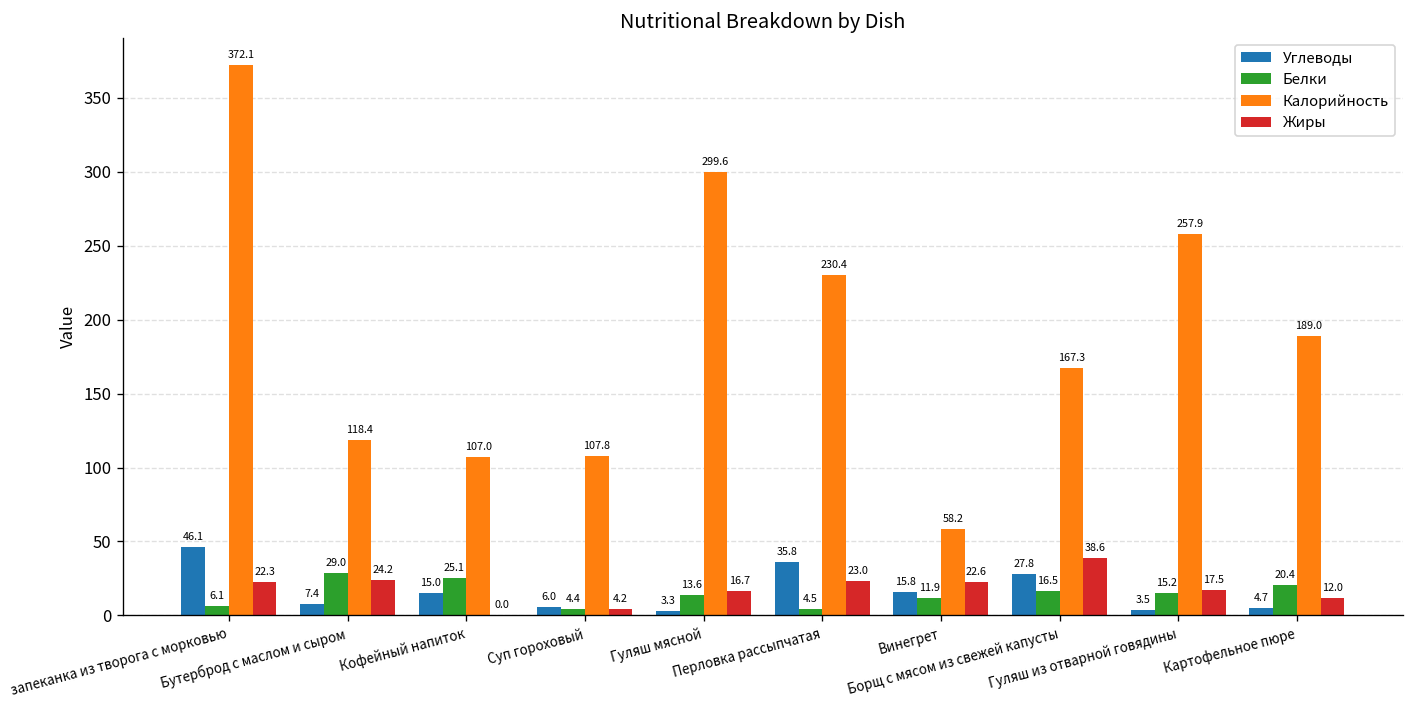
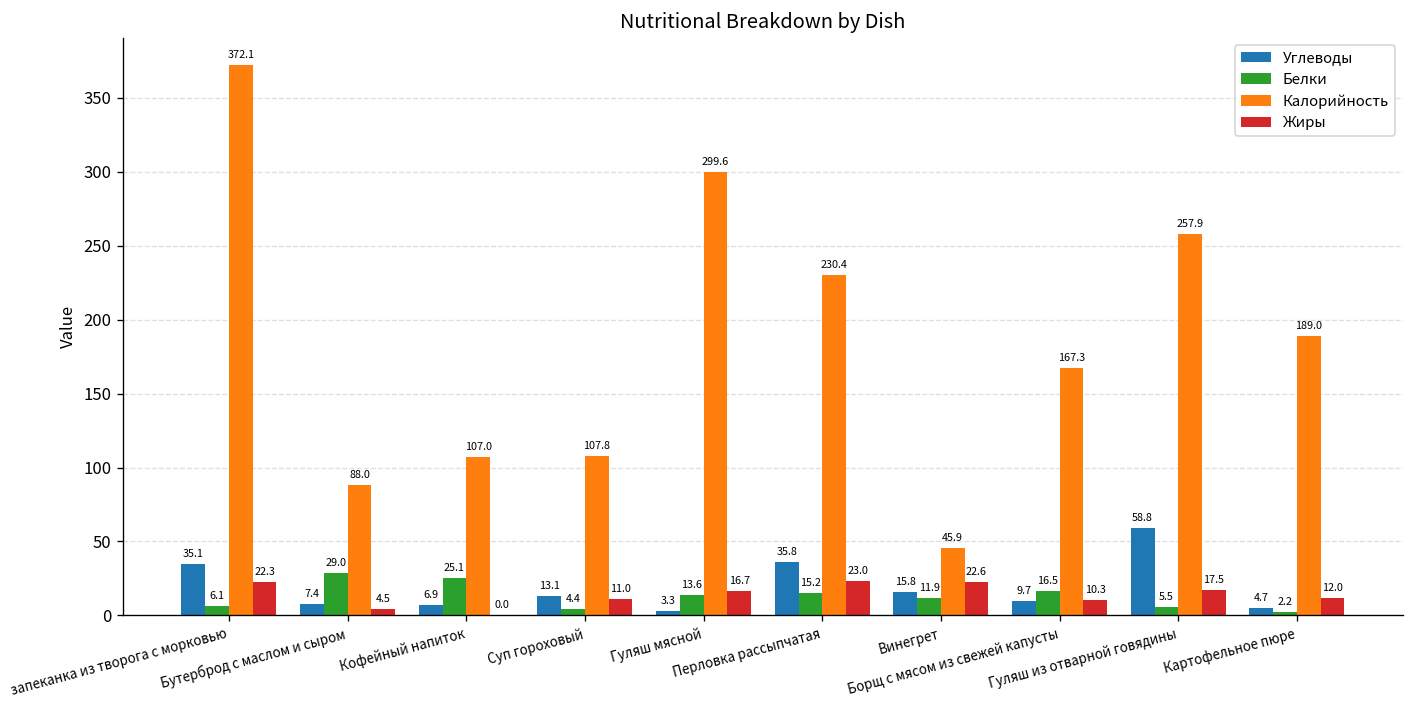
  {
    "Углеводы": {
-     "запеканка из творога с морковью": 46.1,
+     "запеканка из творога с морковью": 35.1,
      "Бутерброд с маслом и сыром": 7.4,
-     "Кофейный напиток": 15.0,
-     "Суп гороховый": 6.0,
+     "Кофейный напиток": 6.9,
+     "Суп гороховый": 13.1,
      "Гуляш мясной": 3.3,
      "Перловка рассыпчатая": 35.8,
      "Винегрет": 15.8,
-     "Борщ с мясом из свежей капусты": 27.8,
-     "Гуляш из отварной говядины": 3.5,
+     "Борщ с мясом из свежей капусты": 9.7,
+     "Гуляш из отварной говядины": 58.8,
      "Картофельное пюре": 4.7
    },
    "Белки": {
      "запеканка из творога с морковью": 6.1,
      "Бутерброд с маслом и сыром": 29.0,
      "Кофейный напиток": 25.1,
      "Суп гороховый": 4.4,
      "Гуляш мясной": 13.6,
-     "Перловка рассыпчатая": 4.5,
+     "Перловка рассыпчатая": 15.2,
      "Винегрет": 11.9,
      "Борщ с мясом из свежей капусты": 16.5,
-     "Гуляш из отварной говядины": 15.2,
-     "Картофельное пюре": 20.4
+     "Гуляш из отварной говядины": 5.5,
+     "Картофельное пюре": 2.2
    },
    "Калорийность": {
      "запеканка из творога с морковью": 372.1,
-     "Бутерброд с маслом и сыром": 118.4,
+     "Бутерброд с маслом и сыром": 88.0,
      "Кофейный напиток": 107.0,
      "Суп гороховый": 107.8,
      "Гуляш мясной": 299.6,
      "Перловка рассыпчатая": 230.4,
-     "Винегрет": 58.2,
+     "Винегрет": 45.9,
      "Борщ с мясом из свежей капусты": 167.3,
      "Гуляш из отварной говядины": 257.9,
      "Картофельное пюре": 189.0
    },
    "Жиры": {
      "запеканка из творога с морковью": 22.3,
-     "Бутерброд с маслом и сыром": 24.2,
+     "Бутерброд с маслом и сыром": 4.5,
      "Кофейный напиток": 0.0,
-     "Суп гороховый": 4.2,
+     "Суп гороховый": 11.0,
      "Гуляш мясной": 16.7,
      "Перловка рассыпчатая": 23.0,
      "Винегрет": 22.6,
-     "Борщ с мясом из свежей капусты": 38.6,
+     "Борщ с мясом из свежей капусты": 10.3,
      "Гуляш из отварной говядины": 17.5,
      "Картофельное пюре": 12.0
    }
  }
